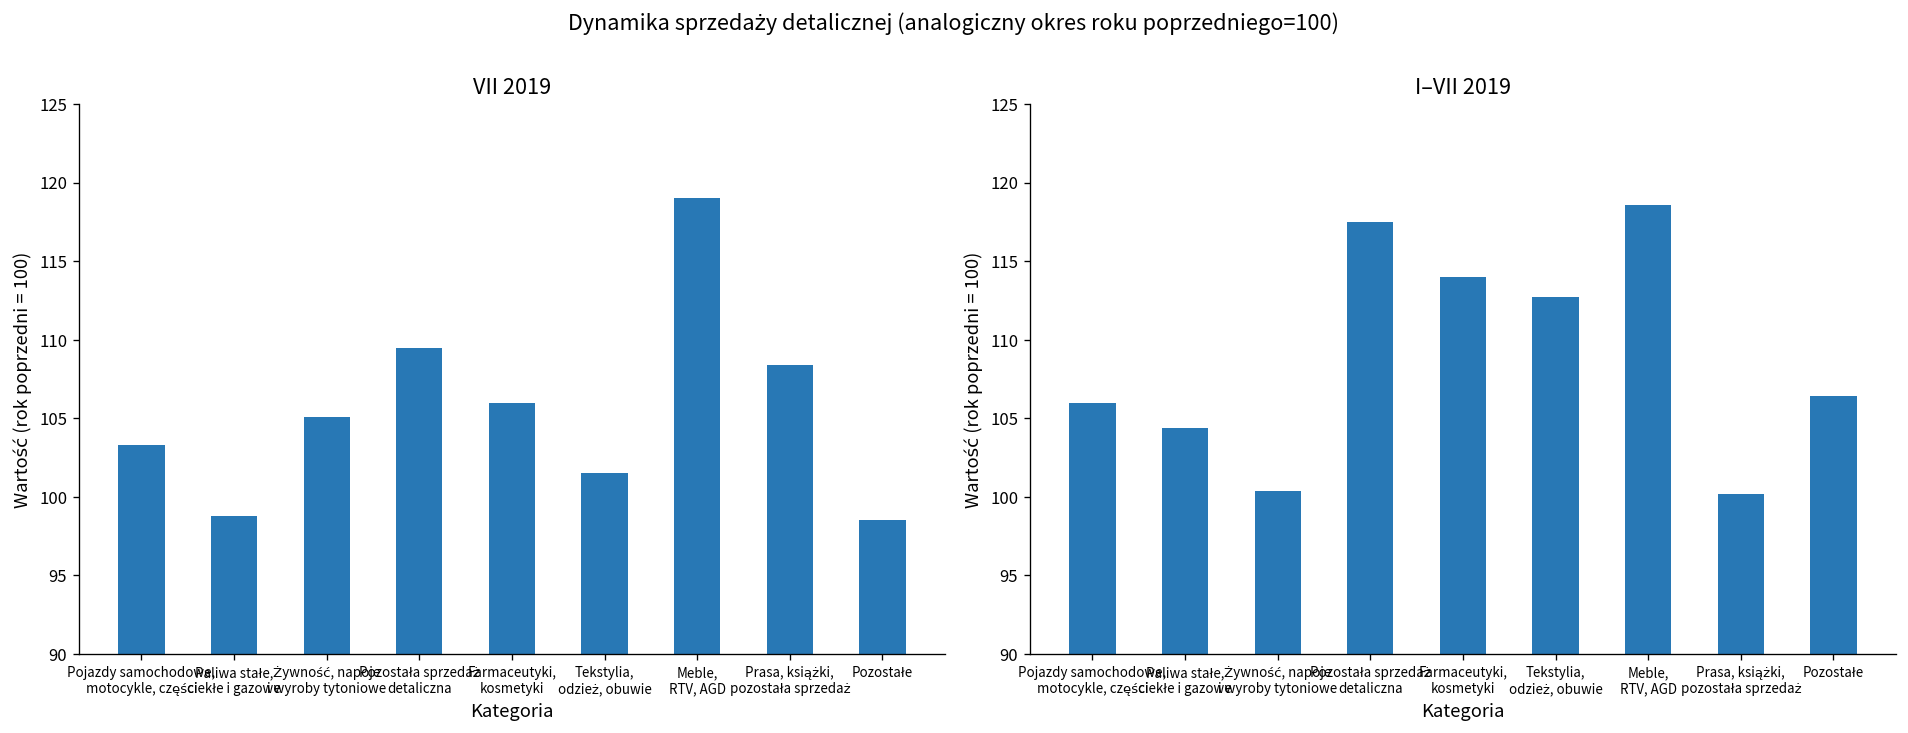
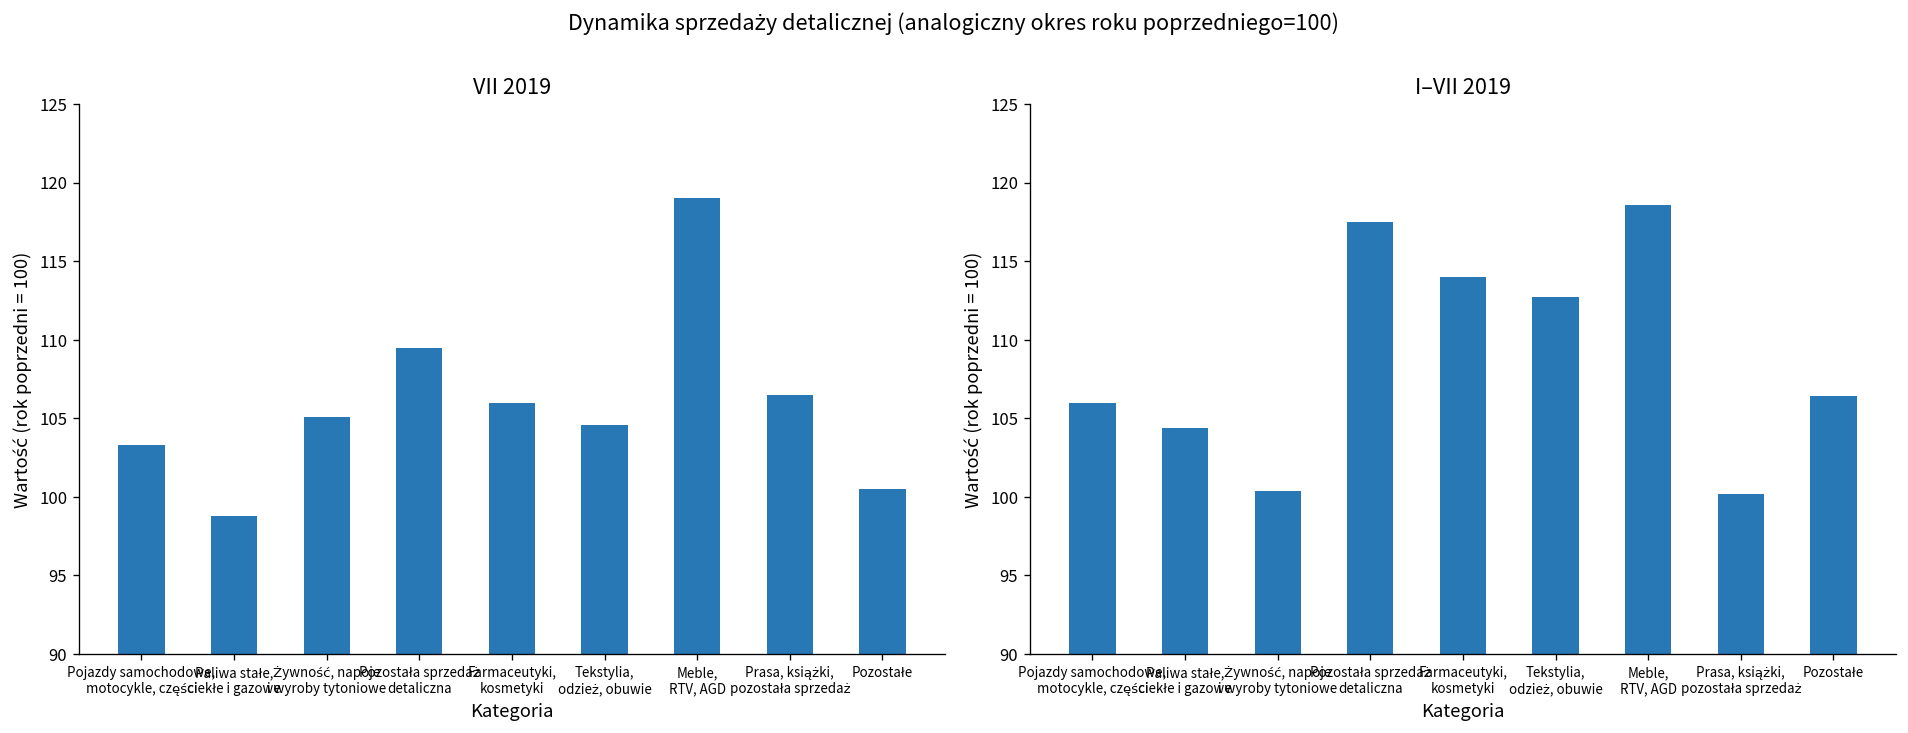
  {
    "VII 2019": {
      "Farmaceutyki, kosmetyki": 106.0,
-     "Tekstylia, odzież, obuwie": 101.5,
+     "Tekstylia, odzież, obuwie": 104.6,
      "Meble, RTV, AGD": 119.0,
-     "Prasa, książki, pozostała sprzedaż": 108.4,
-     "Pozostałe": 98.5
+     "Prasa, książki, pozostała sprzedaż": 106.5,
+     "Pozostałe": 100.5
    },
    "I–VII 2019": {
      "Farmaceutyki, kosmetyki": 114.0,
      "Tekstylia, odzież, obuwie": 112.7,
      "Meble, RTV, AGD": 118.6,
      "Prasa, książki, pozostała sprzedaż": 100.2,
      "Pozostałe": 106.4
    }
  }
